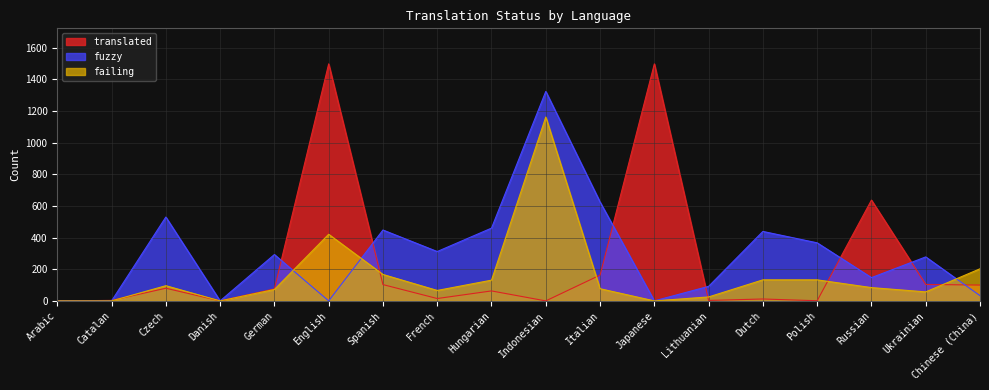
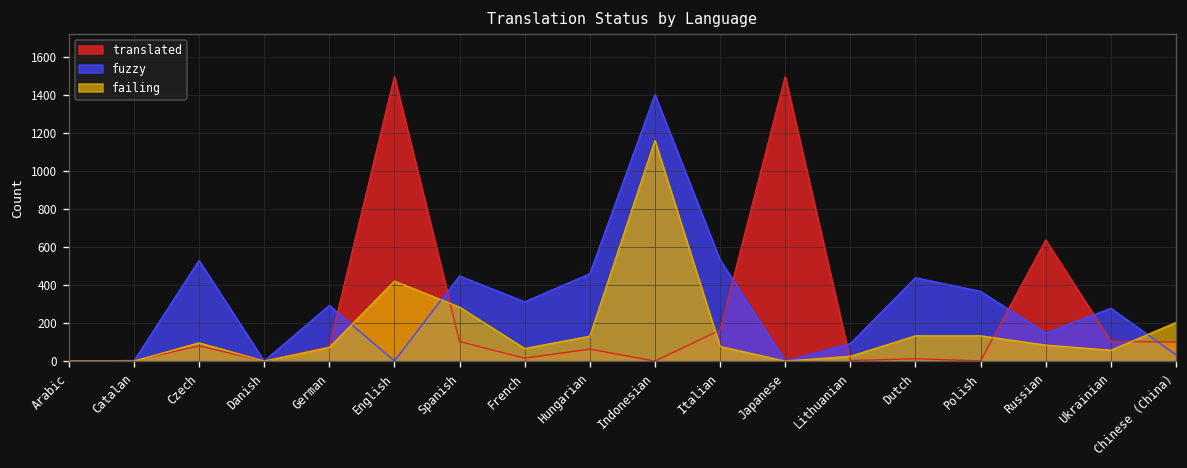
  {
    "translated": {
      "English": 1500,
      "Spanish": 100,
      "French": 20,
      "Hungarian": 60,
      "Indonesian": 0,
      "Italian": 160,
      "Japanese": 1500,
      "Lithuanian": 0,
      "Dutch": 10,
      "Polish": 0,
      "Russian": 640,
      "Ukrainian": 100,
      "Chinese (China)": 100
    },
    "fuzzy": {
      "Czech": 530,
      "German": 290,
      "English": 0,
      "Spanish": 450,
      "French": 310,
      "Hungarian": 460,
-     "Indonesian": 1320,
-     "Italian": 630,
+     "Indonesian": 1400,
+     "Italian": 530,
      "Lithuanian": 90,
      "Dutch": 440,
      "Polish": 370,
      "Russian": 150,
      "Ukrainian": 280,
      "Chinese (China)": 30
    },
    "failing": {
      "English": 420,
-     "Spanish": 170,
+     "Spanish": 280,
      "French": 70,
      "Hungarian": 130,
      "Indonesian": 1160,
      "Italian": 80,
      "Lithuanian": 30,
      "Dutch": 130,
      "Polish": 130,
      "Russian": 80,
      "Ukrainian": 60,
      "Chinese (China)": 200
    }
  }
